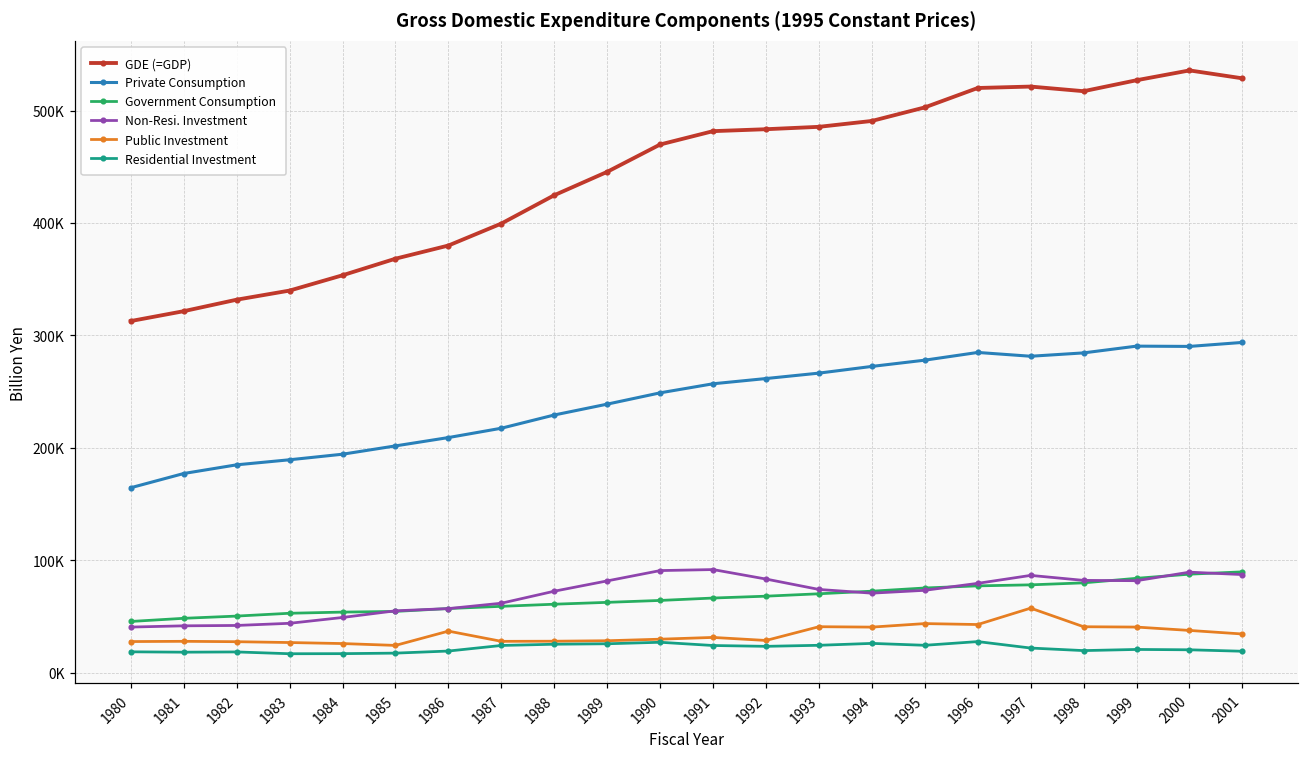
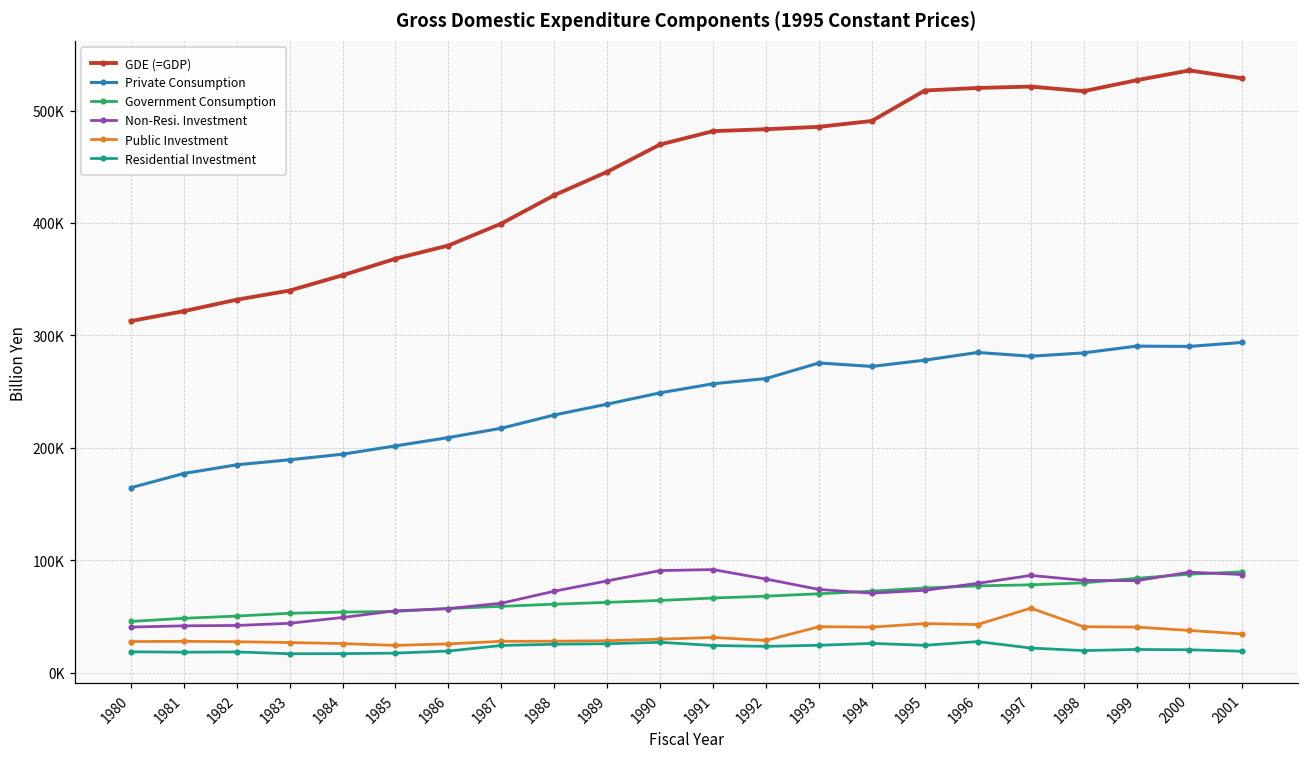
  {
    "GDE (=GDP)": {
      "1980": 313000,
      "1981": 321000,
      "1982": 332000,
      "1983": 340000,
      "1984": 353000,
      "1985": 368000,
      "1986": 380000,
      "1987": 399000,
      "1988": 425000,
      "1989": 445000,
      "1990": 470000,
      "1991": 482000,
      "1992": 483000,
      "1993": 485000,
      "1994": 491000,
-     "1995": 503000,
+     "1995": 518000,
      "1996": 520000,
      "1997": 521000,
      "1998": 517000,
      "1999": 527000,
      "2000": 536000,
      "2001": 529000
    },
    "Private Consumption": {
      "1980": 164000,
      "1981": 177000,
      "1982": 185000,
      "1983": 189000,
      "1984": 194000,
      "1985": 202000,
      "1986": 209000,
      "1987": 217000,
      "1988": 229000,
      "1989": 239000,
      "1990": 249000,
      "1991": 257000,
      "1992": 262000,
-     "1993": 266000,
+     "1993": 275000,
      "1994": 272000,
      "1995": 278000,
      "1996": 285000,
      "1997": 281000,
      "1998": 284000,
      "1999": 290000,
      "2000": 290000,
      "2001": 294000
    },
    "Non-Resi. Investment": {
      "1980": 40000,
      "1981": 42000,
      "1982": 42000,
      "1983": 44000,
      "1984": 49000,
      "1987": 62000,
      "1988": 72000,
      "1989": 82000,
      "1990": 91000,
      "1991": 92000,
      "1992": 83000,
      "1993": 74000,
      "1997": 86000
    },
    "Public Investment": {
      "1980": 28000,
      "1981": 28000,
      "1982": 27000,
      "1983": 27000,
      "1984": 26000,
      "1985": 24000,
-     "1986": 37000,
+     "1986": 26000,
      "1987": 28000,
      "1988": 28000,
      "1989": 28000,
      "1990": 30000,
      "1991": 31000,
      "1992": 29000,
      "1993": 41000,
      "1994": 40000,
      "1995": 44000,
      "1996": 43000,
      "1997": 57000,
      "1998": 41000,
      "1999": 40000,
      "2000": 37000,
      "2001": 34000
    }
  }
